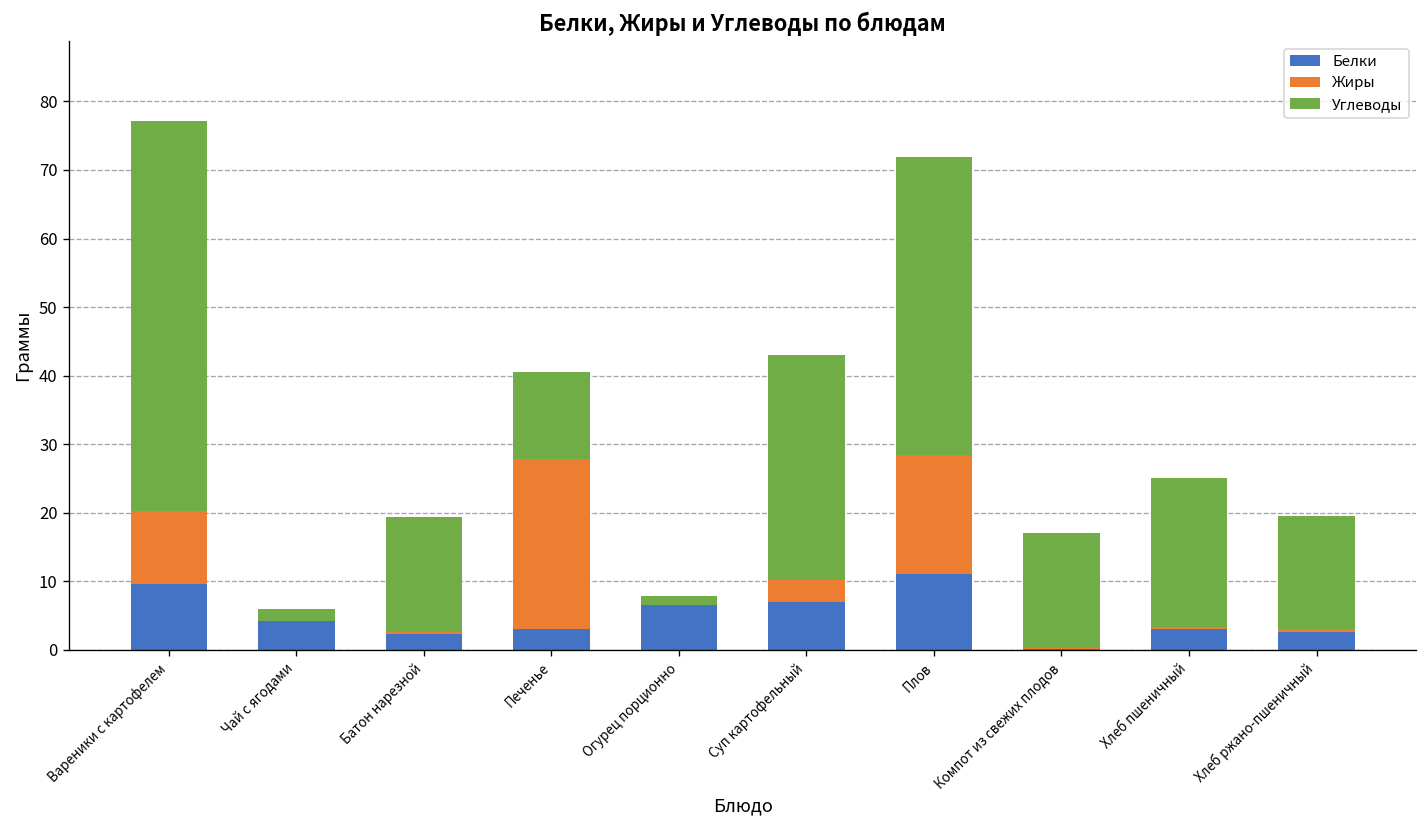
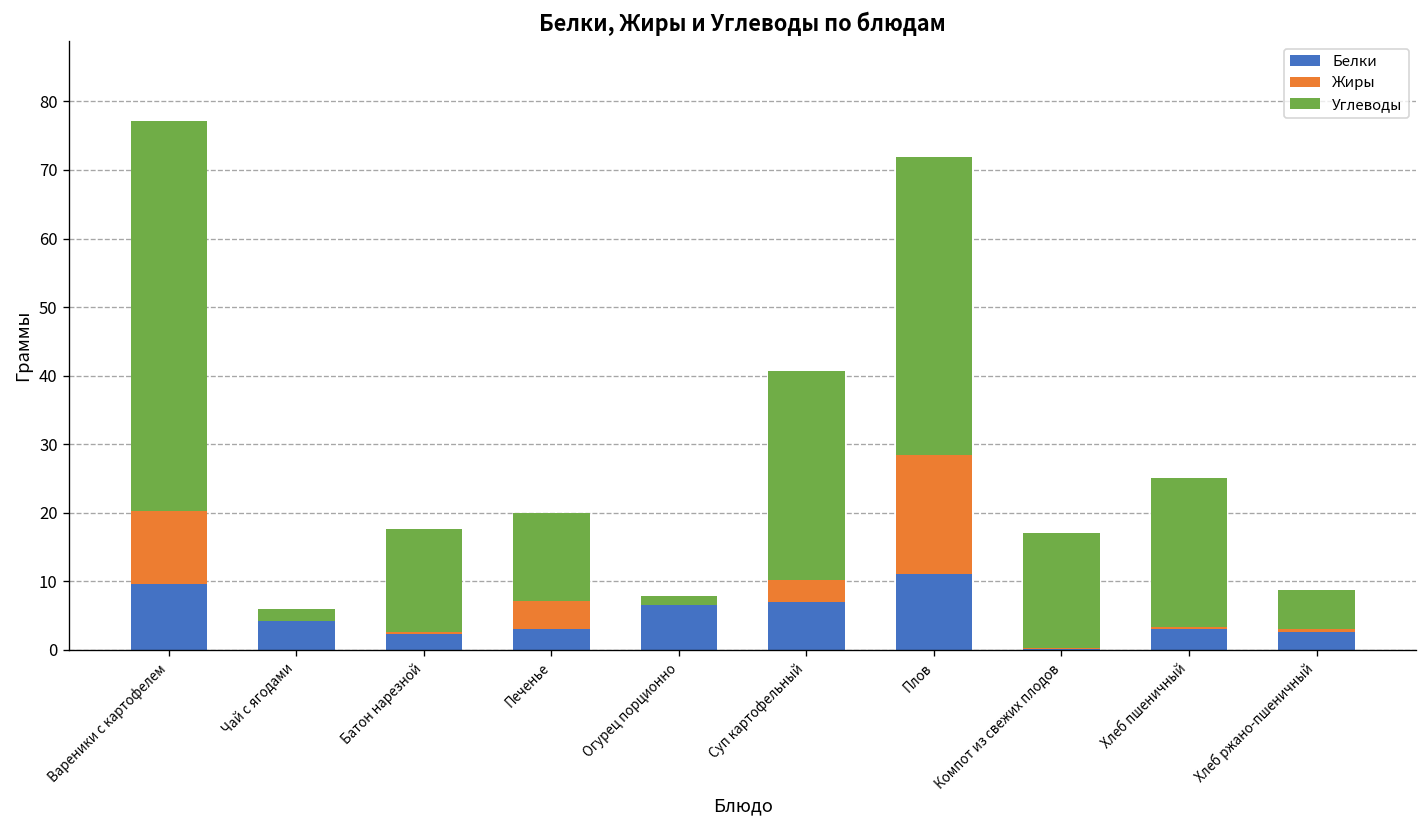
  {
    "Белки": {
      "Вареники с картофелем": 10,
      "Чай с ягодами": 4,
      "Батон нарезной": 2,
      "Печенье": 3,
      "Огурец порционно": 6,
      "Суп картофельный": 7,
      "Плов": 11,
      "Хлеб пшеничный": 3,
      "Хлеб ржано-пшеничный": 3
    },
    "Жиры": {
      "Вареники с картофелем": 11,
-     "Печенье": 25,
+     "Печенье": 4,
      "Огурец порционно": 0,
      "Суп картофельный": 3,
      "Плов": 17,
      "Хлеб ржано-пшеничный": 0
    },
    "Углеводы": {
      "Вареники с картофелем": 57,
      "Чай с ягодами": 2,
-     "Батон нарезной": 17,
+     "Батон нарезной": 15,
      "Печенье": 13,
      "Огурец порционно": 1,
-     "Суп картофельный": 33,
+     "Суп картофельный": 30,
      "Плов": 43,
      "Компот из свежих плодов": 17,
      "Хлеб пшеничный": 22,
-     "Хлеб ржано-пшеничный": 16
+     "Хлеб ржано-пшеничный": 6
    }
  }
